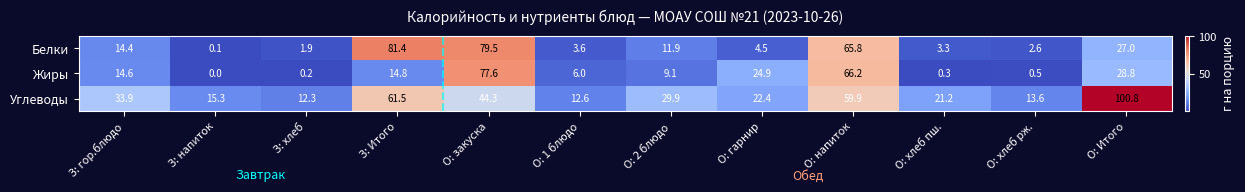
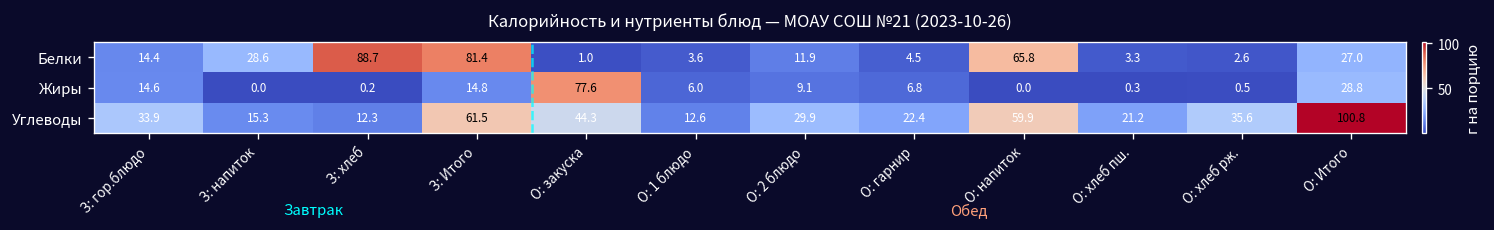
  {
    "Белки": {
      "З: гор.блюдо": 14.4,
-     "З: напиток": 0.1,
-     "З: хлеб": 1.9,
+     "З: напиток": 28.6,
+     "З: хлеб": 88.7,
      "З: Итого": 81.4,
-     "О: закуска": 79.5,
+     "О: закуска": 1.0,
      "О: 1 блюдо": 3.6,
      "О: 2 блюдо": 11.9,
      "О: гарнир": 4.5,
      "О: напиток": 65.8,
      "О: хлеб пш.": 3.3,
      "О: хлеб рж.": 2.6,
      "О: Итого": 27.0
    },
    "Жиры": {
      "З: гор.блюдо": 14.6,
      "З: напиток": 0.0,
      "З: хлеб": 0.2,
      "З: Итого": 14.8,
      "О: закуска": 77.6,
      "О: 1 блюдо": 6.0,
      "О: 2 блюдо": 9.1,
-     "О: гарнир": 24.9,
-     "О: напиток": 66.2,
+     "О: гарнир": 6.8,
+     "О: напиток": 0.0,
      "О: хлеб пш.": 0.3,
      "О: хлеб рж.": 0.5,
      "О: Итого": 28.8
    },
    "Углеводы": {
      "З: гор.блюдо": 33.9,
      "З: напиток": 15.3,
      "З: хлеб": 12.3,
      "З: Итого": 61.5,
      "О: закуска": 44.3,
      "О: 1 блюдо": 12.6,
      "О: 2 блюдо": 29.9,
      "О: гарнир": 22.4,
      "О: напиток": 59.9,
      "О: хлеб пш.": 21.2,
-     "О: хлеб рж.": 13.6,
+     "О: хлеб рж.": 35.6,
      "О: Итого": 100.8
    }
  }
